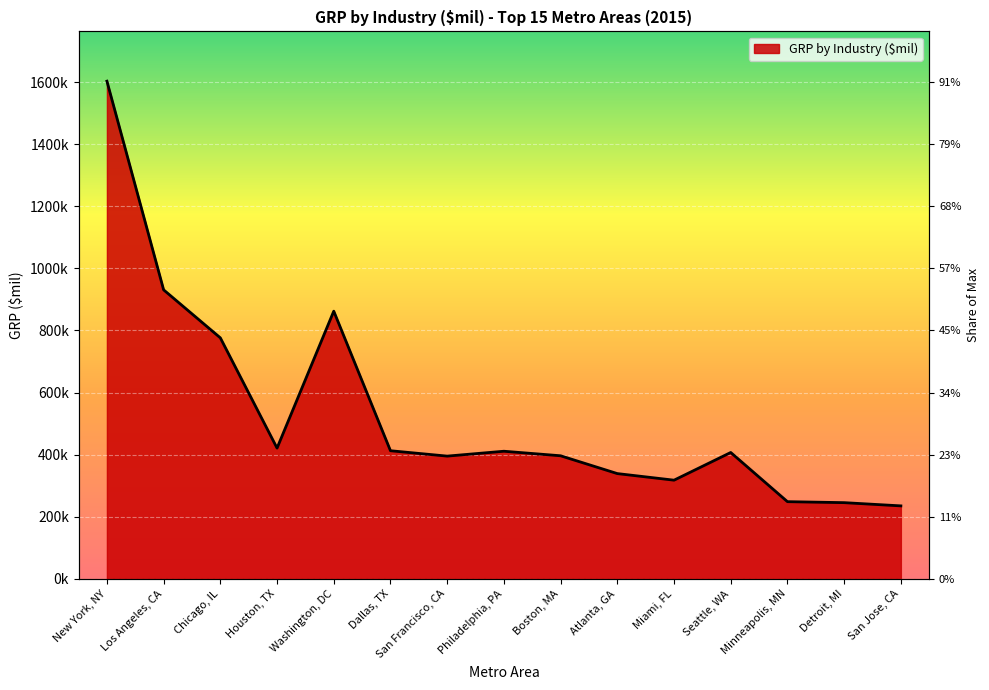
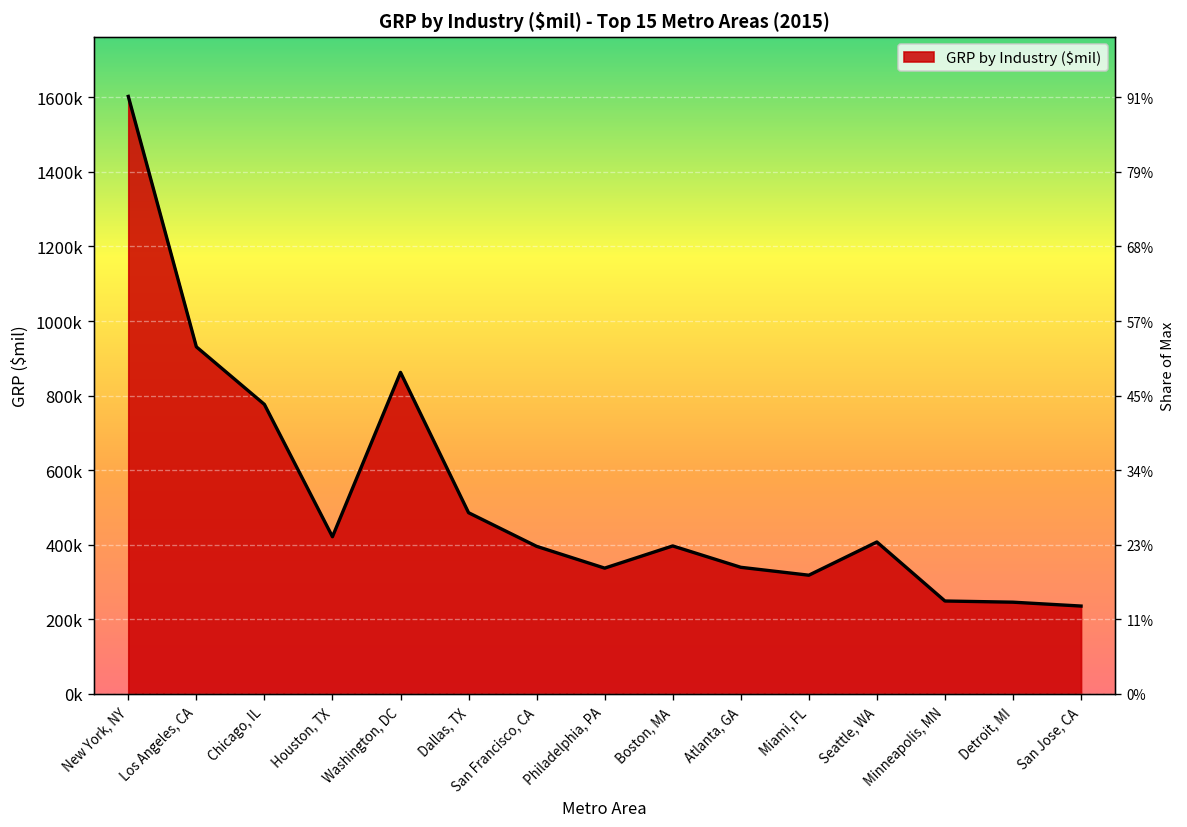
  {
    "New York, NY": 1600000,
    "Los Angeles, CA": 930000,
    "Chicago, IL": 780000,
    "Houston, TX": 420000,
    "Washington, DC": 860000,
-   "Dallas, TX": 410000,
+   "Dallas, TX": 490000,
    "San Francisco, CA": 400000,
-   "Philadelphia, PA": 410000,
+   "Philadelphia, PA": 340000,
    "Boston, MA": 400000,
    "Atlanta, GA": 340000,
    "Miami, FL": 320000,
    "Seattle, WA": 410000,
    "Minneapolis, MN": 250000,
    "Detroit, MI": 250000,
    "San Jose, CA": 240000
  }
